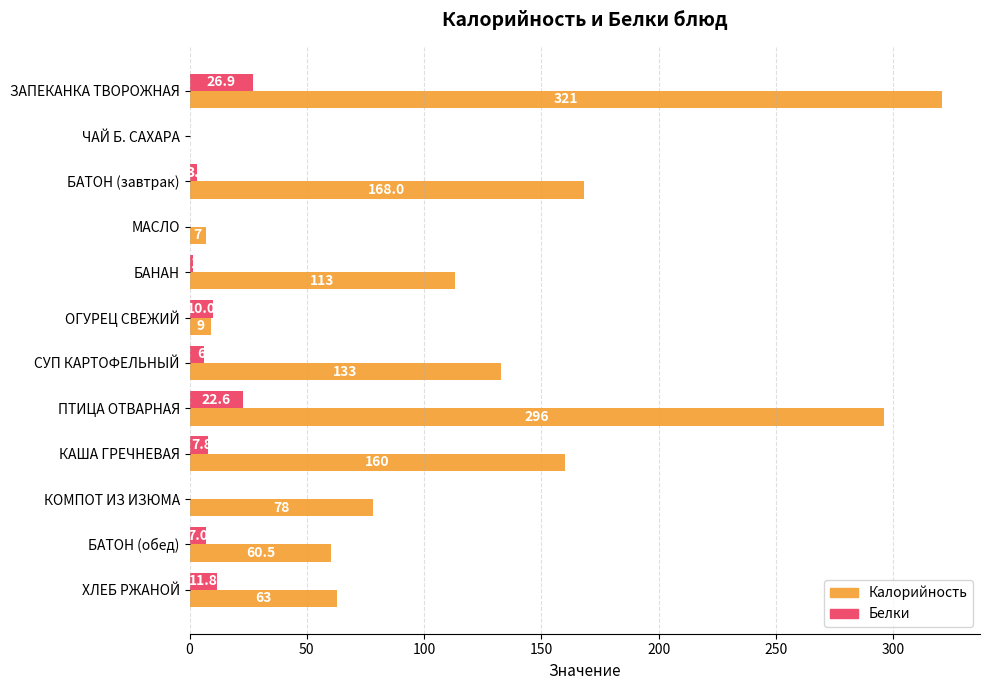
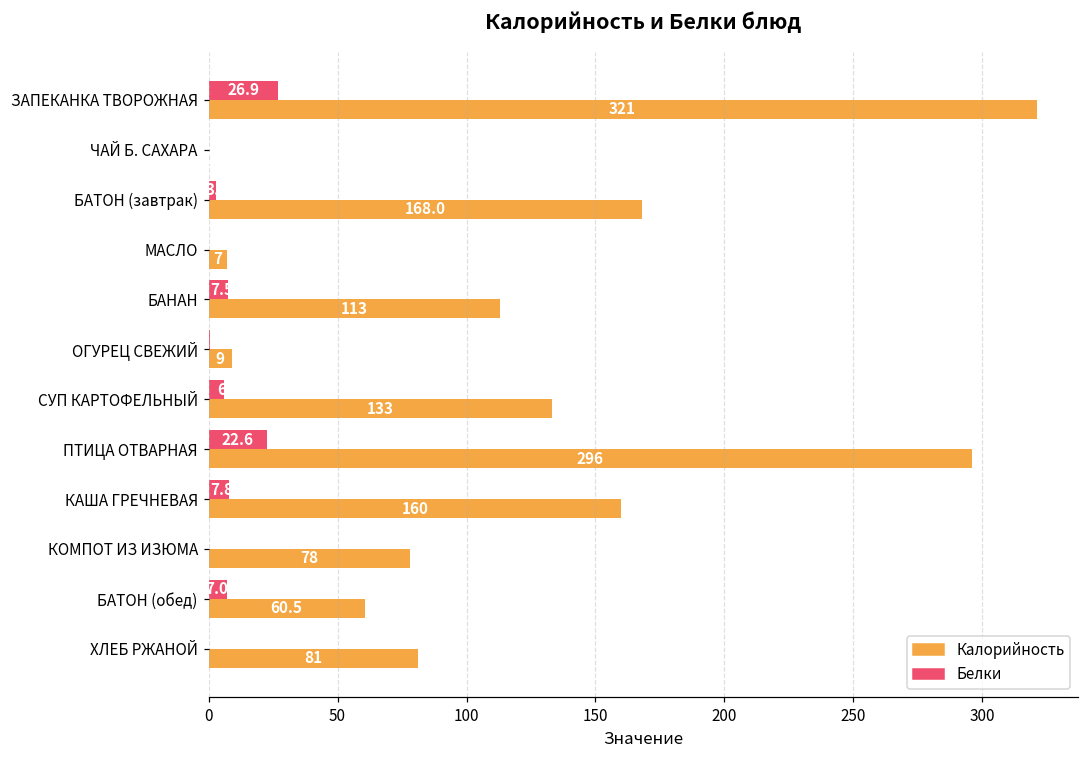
  {
    "Калорийность": {
      "ЗАПЕКАНКА ТВОРОЖНАЯ": 321,
      "БАТОН (завтрак)": 168.0,
      "МАСЛО": 7,
      "БАНАН": 113,
      "ОГУРЕЦ СВЕЖИЙ": 9,
      "СУП КАРТОФЕЛЬНЫЙ": 133,
      "ПТИЦА ОТВАРНАЯ": 296,
      "КАША ГРЕЧНЕВАЯ": 160,
      "КОМПОТ ИЗ ИЗЮМА": 78,
      "БАТОН (обед)": 60.5,
-     "ХЛЕБ РЖАНОЙ": 63
+     "ХЛЕБ РЖАНОЙ": 81
    },
    "Белки": {
      "ЧАЙ Б. САХАРА": 0,
      "БАТОН (завтрак)": 3,
      "МАСЛО": 0,
-     "БАНАН": 2,
-     "ОГУРЕЦ СВЕЖИЙ": 10,
+     "БАНАН": 8,
+     "ОГУРЕЦ СВЕЖИЙ": 1,
      "БАТОН (обед)": 7,
-     "ХЛЕБ РЖАНОЙ": 12
+     "ХЛЕБ РЖАНОЙ": 0
    }
  }
